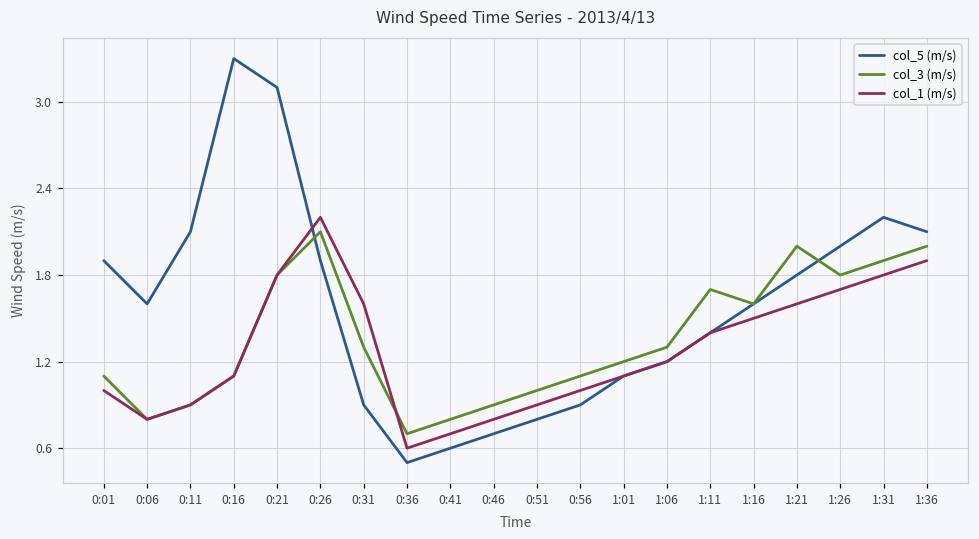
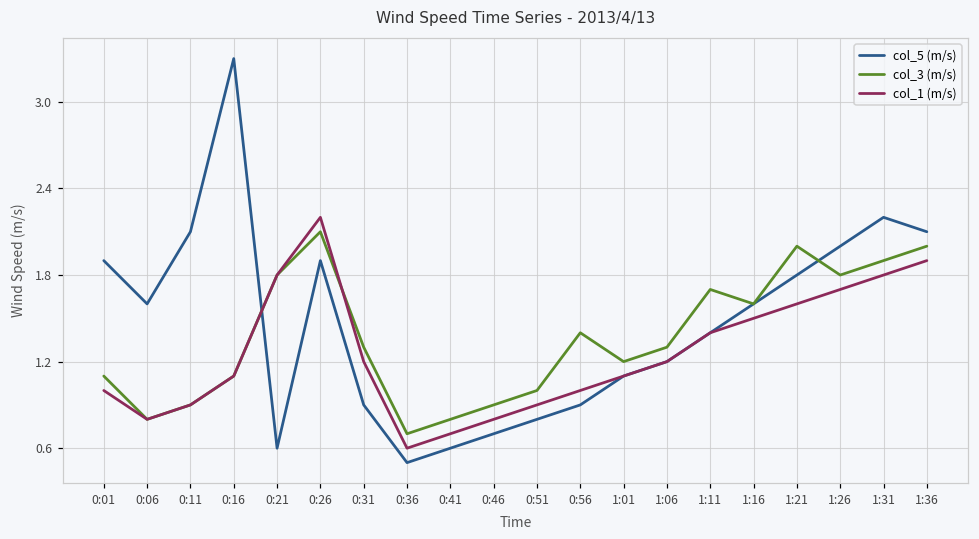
  {
    "col_5 (m/s)": {
      "0:01": 1.9,
      "0:06": 1.6,
      "0:11": 2.1,
      "0:16": 3.3,
-     "0:21": 3.1,
+     "0:21": 0.6,
      "0:26": 1.9,
      "0:31": 0.9,
      "0:36": 0.5,
      "0:41": 0.6,
      "0:46": 0.7,
      "0:51": 0.8,
      "0:56": 0.9,
      "1:21": 1.8,
      "1:26": 2.0,
      "1:31": 2.2,
      "1:36": 2.1
    },
    "col_3 (m/s)": {
      "0:01": 1.1,
      "0:26": 2.1,
      "0:31": 1.3,
      "0:36": 0.7,
      "0:41": 0.8,
      "0:46": 0.9,
      "0:51": 1.0,
-     "0:56": 1.1,
+     "0:56": 1.4,
      "1:01": 1.2,
      "1:06": 1.3,
      "1:11": 1.7,
      "1:21": 2.0,
      "1:26": 1.8,
      "1:31": 1.9,
      "1:36": 2.0
    },
    "col_1 (m/s)": {
      "0:01": 1.0,
      "0:26": 2.2,
-     "0:31": 1.6,
+     "0:31": 1.2,
      "0:36": 0.6,
      "0:41": 0.7,
      "0:46": 0.8,
      "0:51": 0.9,
      "0:56": 1.0,
      "1:16": 1.5,
      "1:21": 1.6,
      "1:26": 1.7,
      "1:31": 1.8,
      "1:36": 1.9
    }
  }
